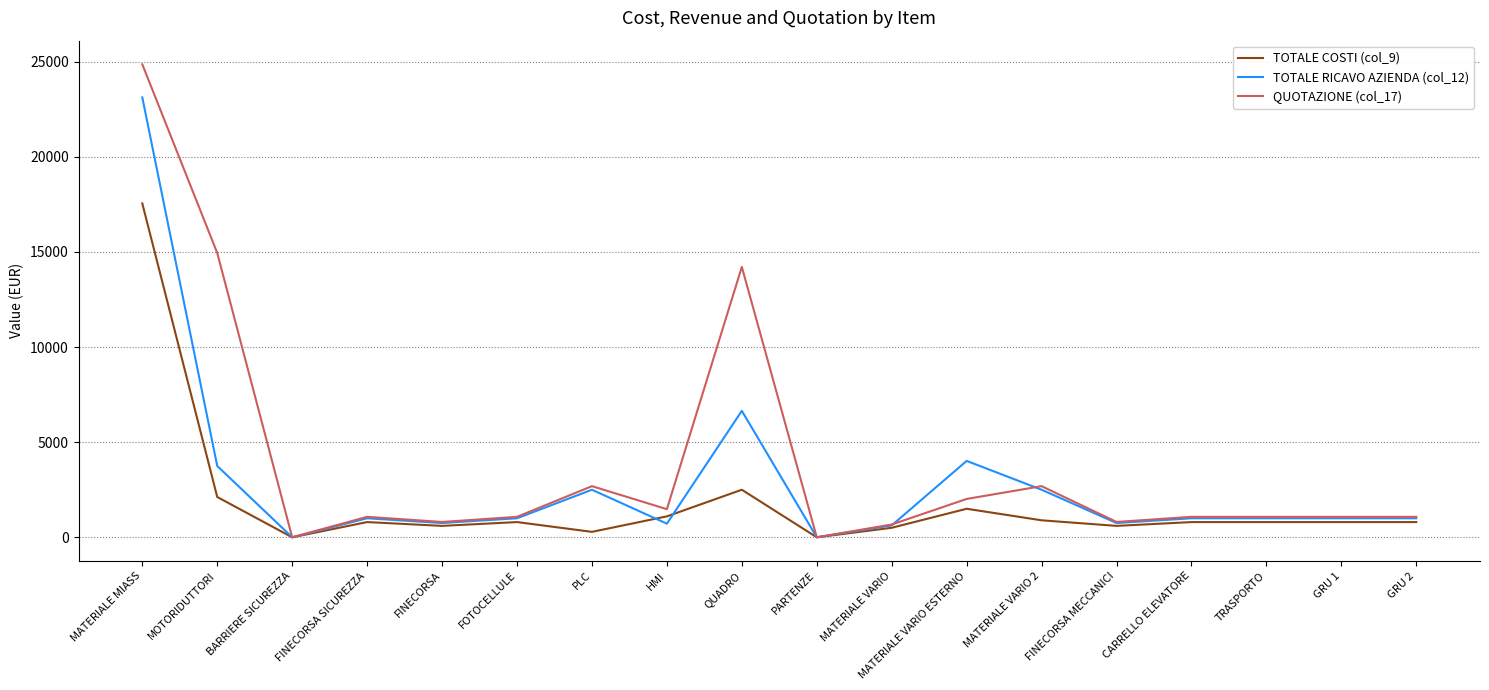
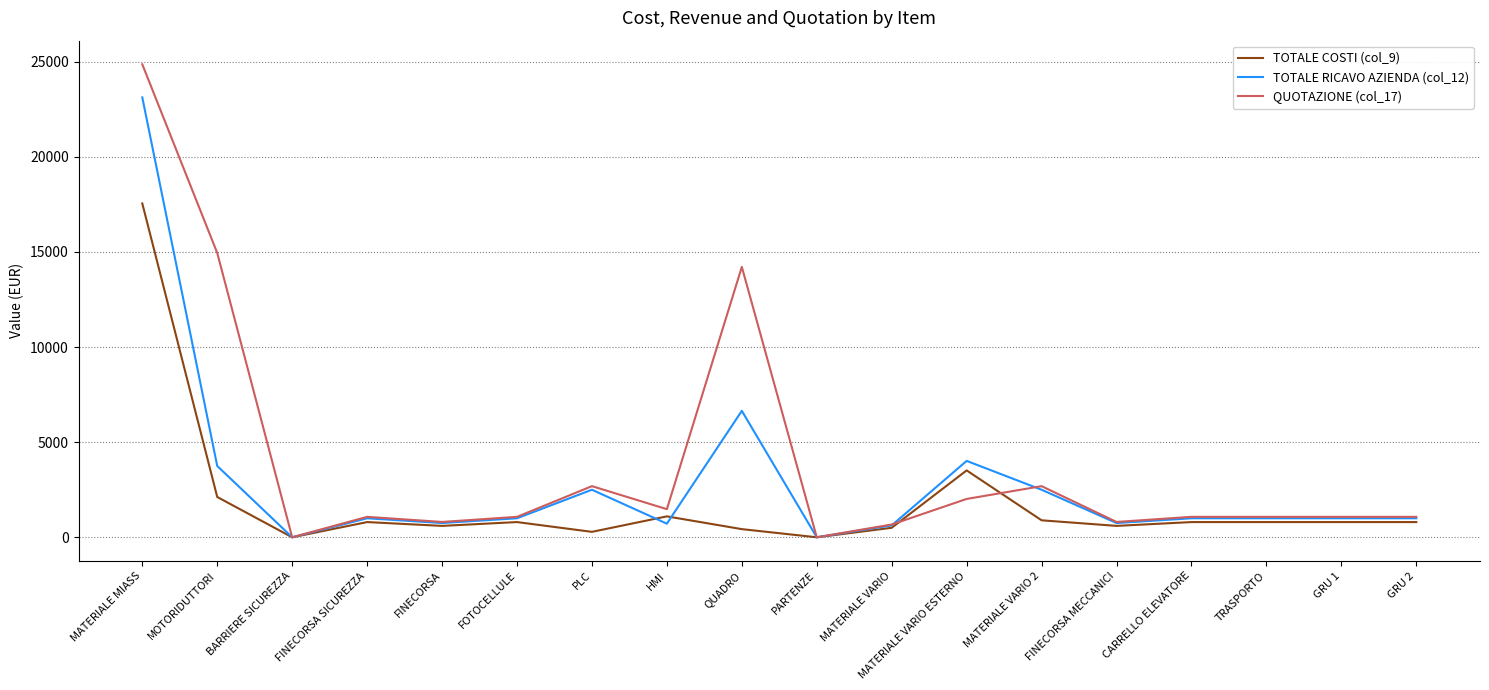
  {
    "TOTALE COSTI (col_9)": {
      "MATERIALE MIASS": 17600,
      "MOTORIDUTTORI": 2100,
      "FINECORSA SICUREZZA": 800,
      "FINECORSA": 600,
      "FOTOCELLULE": 800,
      "PLC": 300,
      "HMI": 1100,
-     "QUADRO": 2500,
-     "MATERIALE VARIO ESTERNO": 1500,
+     "QUADRO": 400,
+     "MATERIALE VARIO ESTERNO": 3500,
      "MATERIALE VARIO 2": 900,
      "FINECORSA MECCANICI": 600,
      "CARRELLO ELEVATORE": 800,
      "TRASPORTO": 800,
      "GRU 1": 800,
      "GRU 2": 800
    },
    "TOTALE RICAVO AZIENDA (col_12)": {
      "MATERIALE MIASS": 23100,
      "MOTORIDUTTORI": 3800,
      "PLC": 2500,
      "HMI": 700,
      "QUADRO": 6600,
      "MATERIALE VARIO ESTERNO": 4000,
      "MATERIALE VARIO 2": 2500
    },
    "QUOTAZIONE (col_17)": {
      "MATERIALE MIASS": 24900,
      "MOTORIDUTTORI": 14900,
      "PLC": 2700,
      "HMI": 1500,
      "QUADRO": 14200,
      "MATERIALE VARIO ESTERNO": 2000,
      "MATERIALE VARIO 2": 2700
    }
  }
